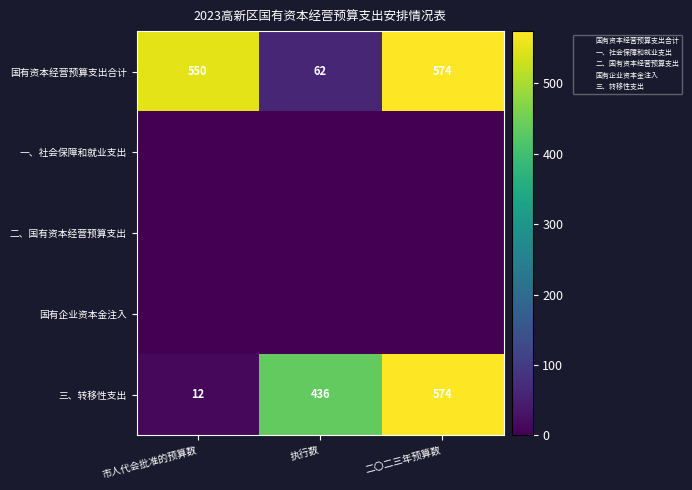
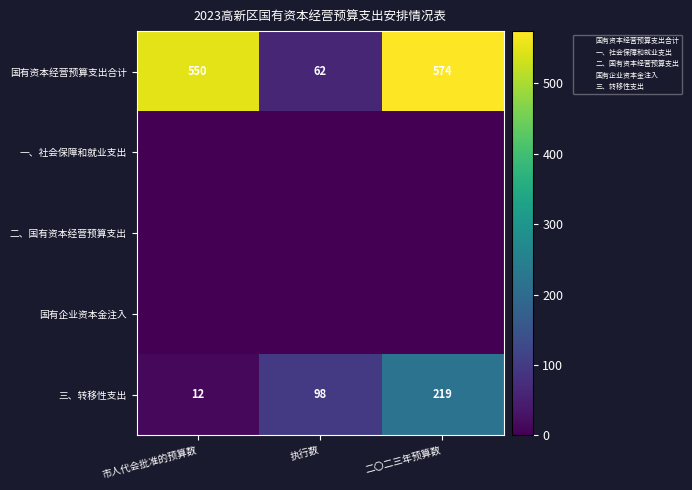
  {
    "国有资本经营预算支出合计": {
      "市人代会批准的预算数": 550,
      "执行数": 62,
      "二〇二三年预算数": 574
    },
    "三、转移性支出": {
      "市人代会批准的预算数": 12,
-     "执行数": 436,
-     "二〇二三年预算数": 574
+     "执行数": 98,
+     "二〇二三年预算数": 219
    }
  }
